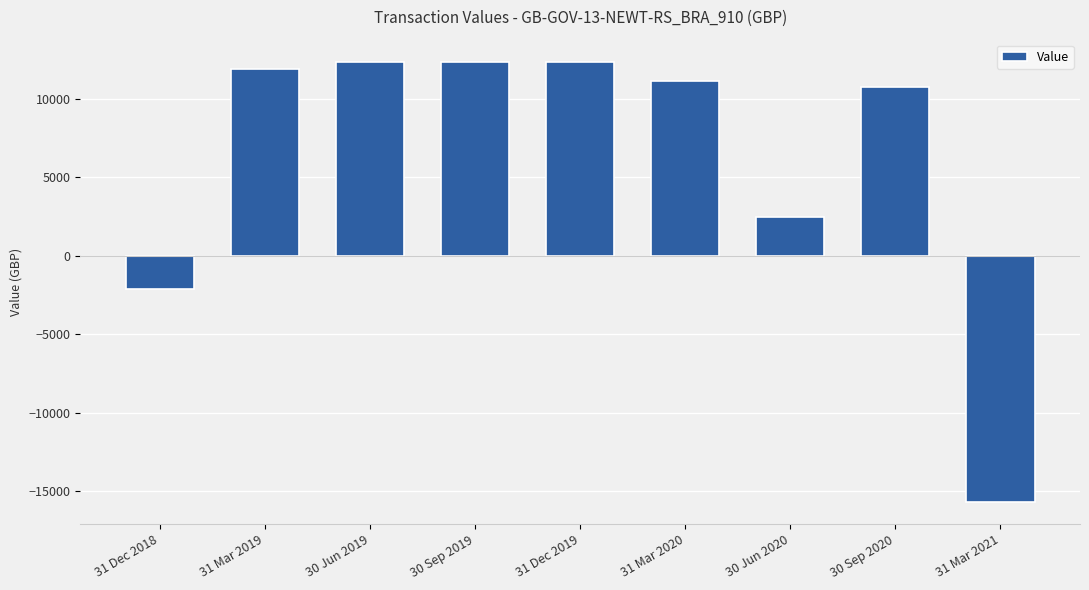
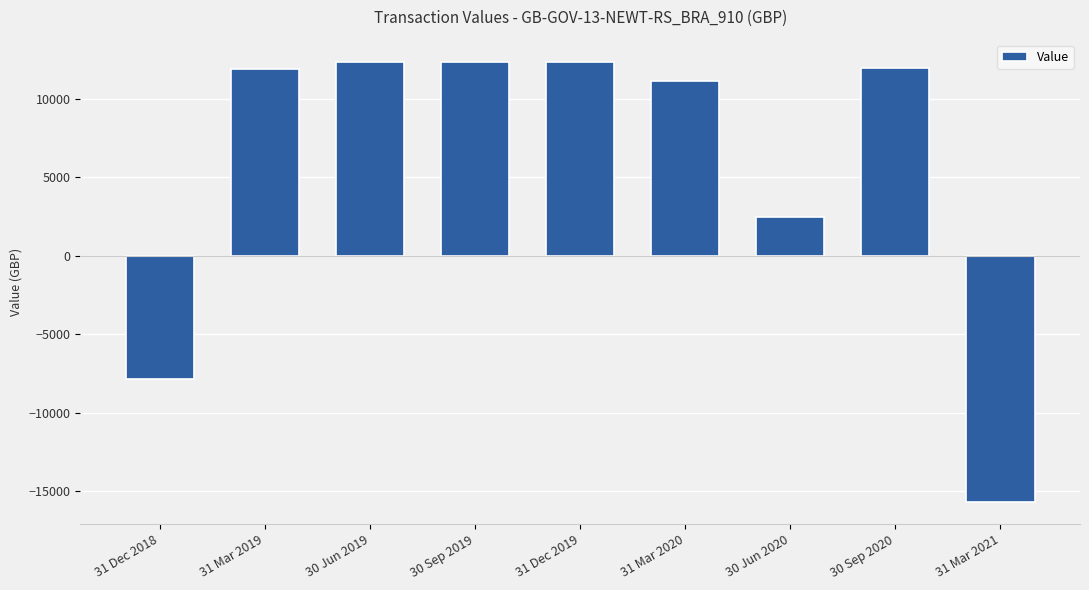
  {
-   "31 Dec 2018": -2100,
+   "31 Dec 2018": -7800,
    "31 Mar 2019": 11900,
    "30 Jun 2019": 12400,
    "30 Sep 2019": 12400,
    "31 Dec 2019": 12400,
    "31 Mar 2020": 11100,
    "30 Jun 2020": 2500,
-   "30 Sep 2020": 10800,
+   "30 Sep 2020": 12000,
    "31 Mar 2021": -15700
  }
